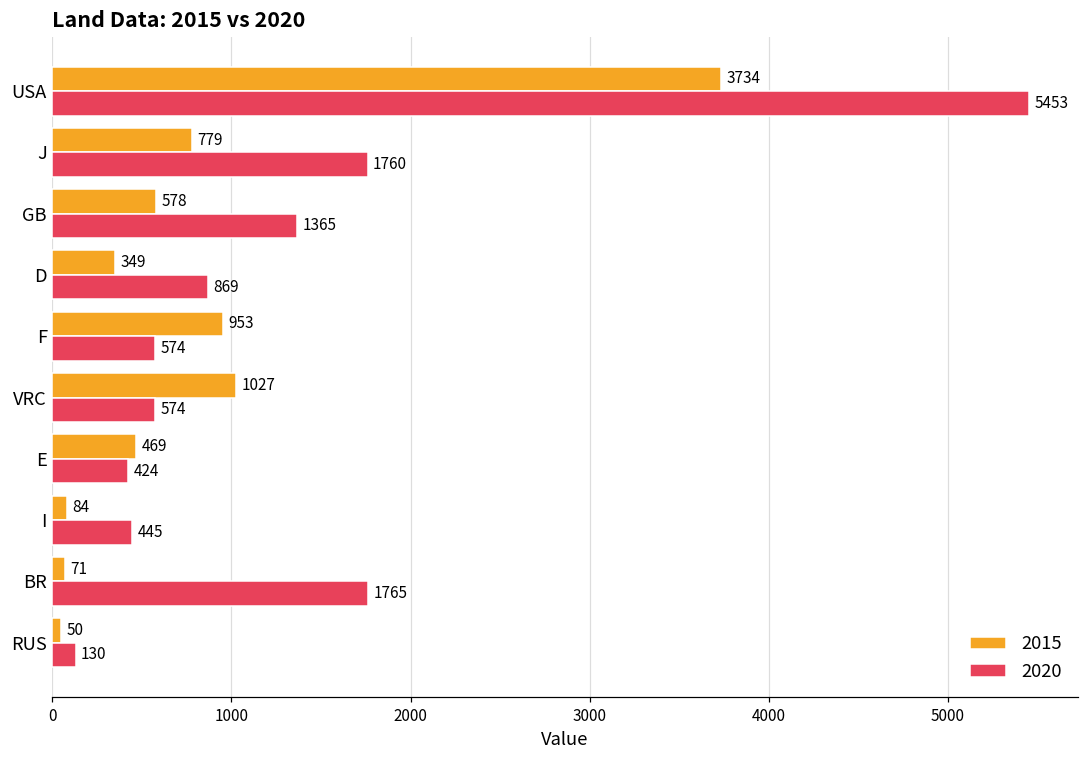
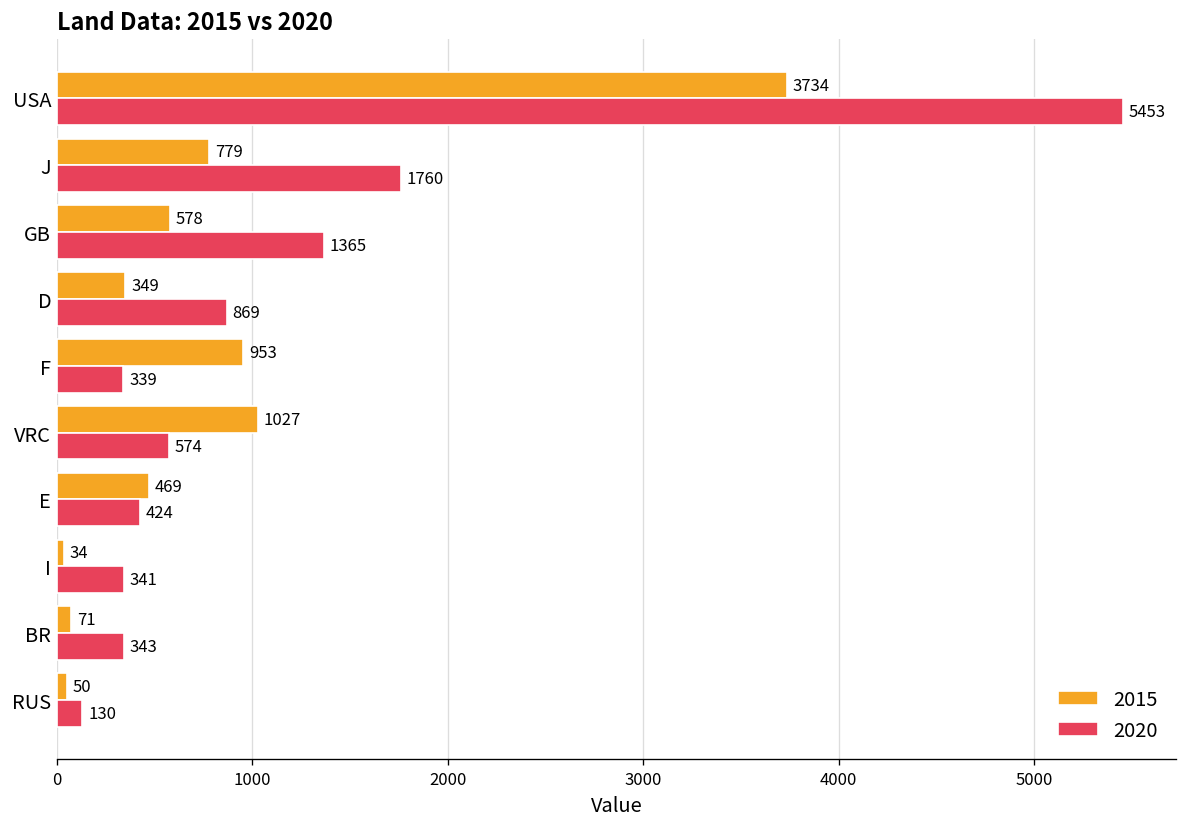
  {
    "2015": {
      "USA": 3734,
      "J": 779,
      "GB": 578,
      "D": 349,
      "F": 953,
      "VRC": 1027,
      "E": 469,
-     "I": 84,
+     "I": 34,
      "BR": 71,
      "RUS": 50
    },
    "2020": {
      "USA": 5453,
      "J": 1760,
      "GB": 1365,
      "D": 869,
-     "F": 574,
+     "F": 339,
      "VRC": 574,
      "E": 424,
-     "I": 445,
-     "BR": 1765,
+     "I": 341,
+     "BR": 343,
      "RUS": 130
    }
  }
